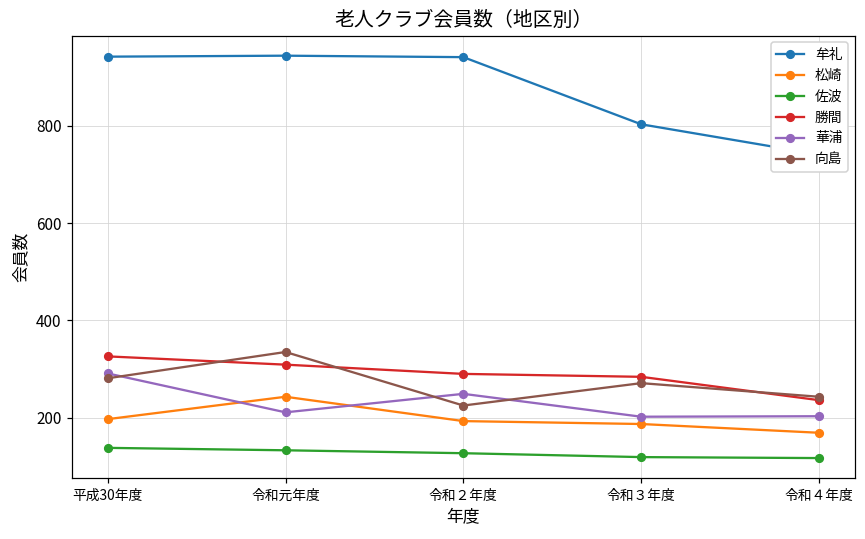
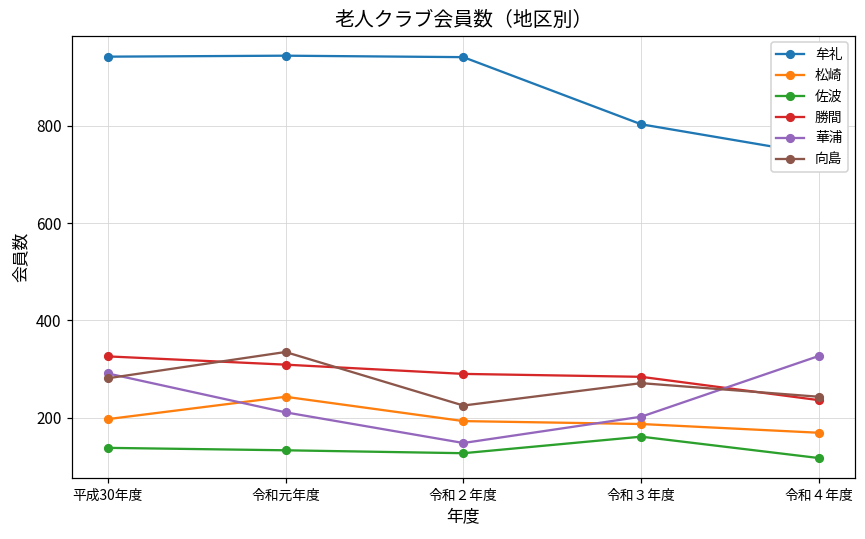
  {
    "牟礼": {
      "平成30年度": 940,
      "令和元年度": 940,
      "令和２年度": 940,
      "令和３年度": 800
    },
    "松崎": {
      "平成30年度": 200,
      "令和元年度": 240,
      "令和２年度": 190,
      "令和３年度": 190,
      "令和４年度": 170
    },
    "佐波": {
      "平成30年度": 140,
      "令和元年度": 130,
      "令和２年度": 130,
-     "令和３年度": 120,
+     "令和３年度": 160,
      "令和４年度": 120
    },
    "勝間": {
      "平成30年度": 330,
      "令和元年度": 310,
      "令和２年度": 290,
      "令和３年度": 280,
      "令和４年度": 240
    },
    "華浦": {
      "平成30年度": 290,
      "令和元年度": 210,
-     "令和２年度": 250,
+     "令和２年度": 150,
      "令和３年度": 200,
-     "令和４年度": 200
+     "令和４年度": 330
    },
    "向島": {
      "平成30年度": 280,
      "令和元年度": 340,
      "令和２年度": 230,
      "令和３年度": 270,
      "令和４年度": 240
    }
  }
